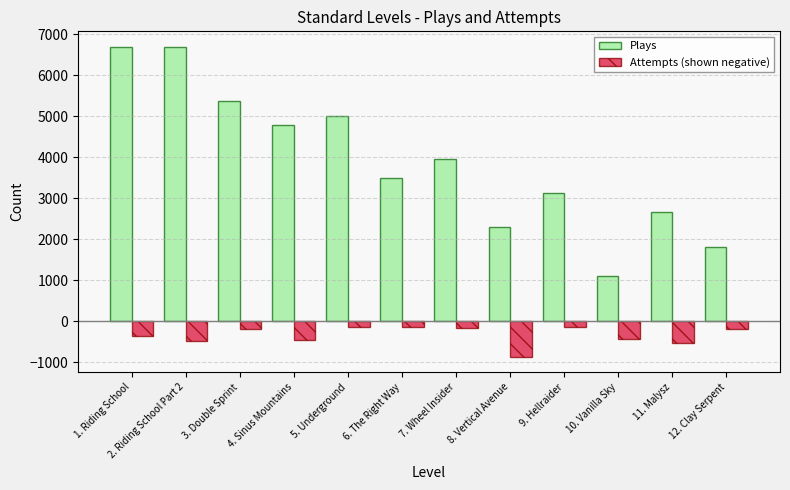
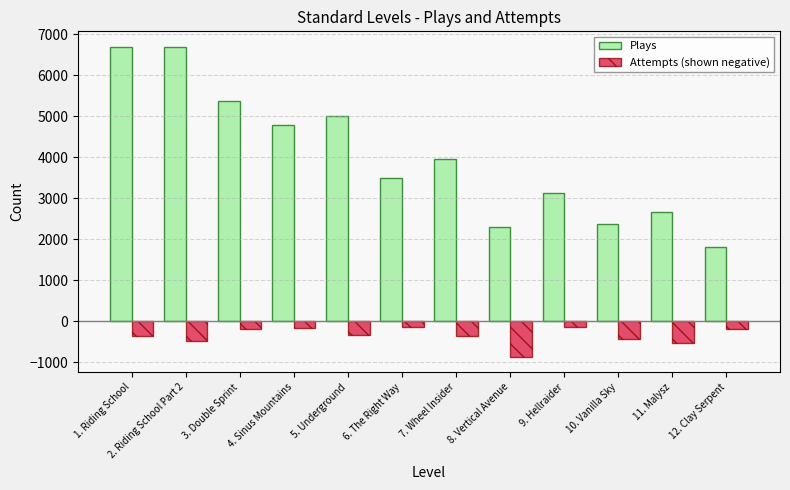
  {
    "Plays": {
      "1. Riding School": 6700,
      "2. Riding School Part 2": 6700,
      "3. Double Sprint": 5400,
      "4. Sinus Mountains": 4800,
      "5. Underground": 5000,
      "6. The Right Way": 3500,
      "7. Wheel Insider": 4000,
      "8. Vertical Avenue": 2300,
      "9. Hellraider": 3100,
-     "10. Vanilla Sky": 1100,
+     "10. Vanilla Sky": 2400,
      "11. Malysz": 2700,
      "12. Clay Serpent": 1800
    },
    "Attempts (shown negative)": {
      "1. Riding School": -400,
      "2. Riding School Part 2": -500,
      "3. Double Sprint": -200,
-     "4. Sinus Mountains": -500,
-     "5. Underground": -100,
+     "4. Sinus Mountains": -200,
+     "5. Underground": -300,
      "6. The Right Way": -100,
-     "7. Wheel Insider": -200,
+     "7. Wheel Insider": -400,
      "8. Vertical Avenue": -900,
      "9. Hellraider": -100,
      "10. Vanilla Sky": -400,
      "11. Malysz": -500,
      "12. Clay Serpent": -200
    }
  }
